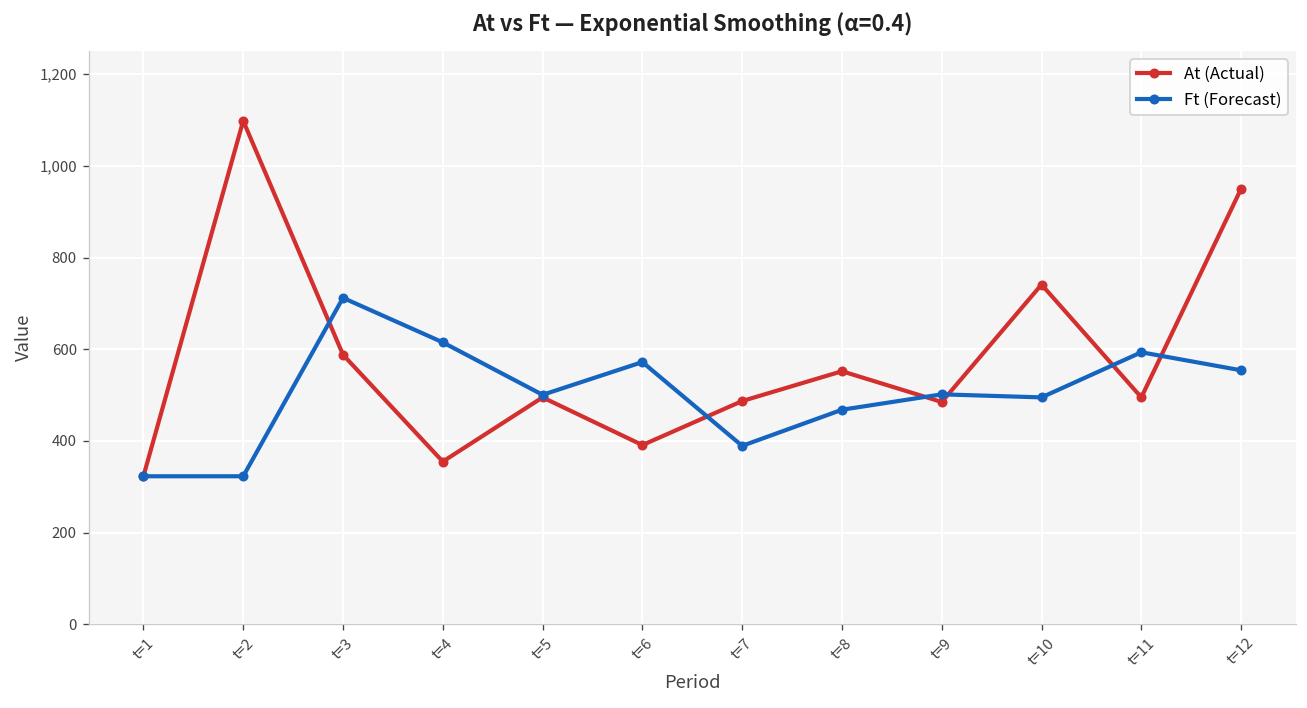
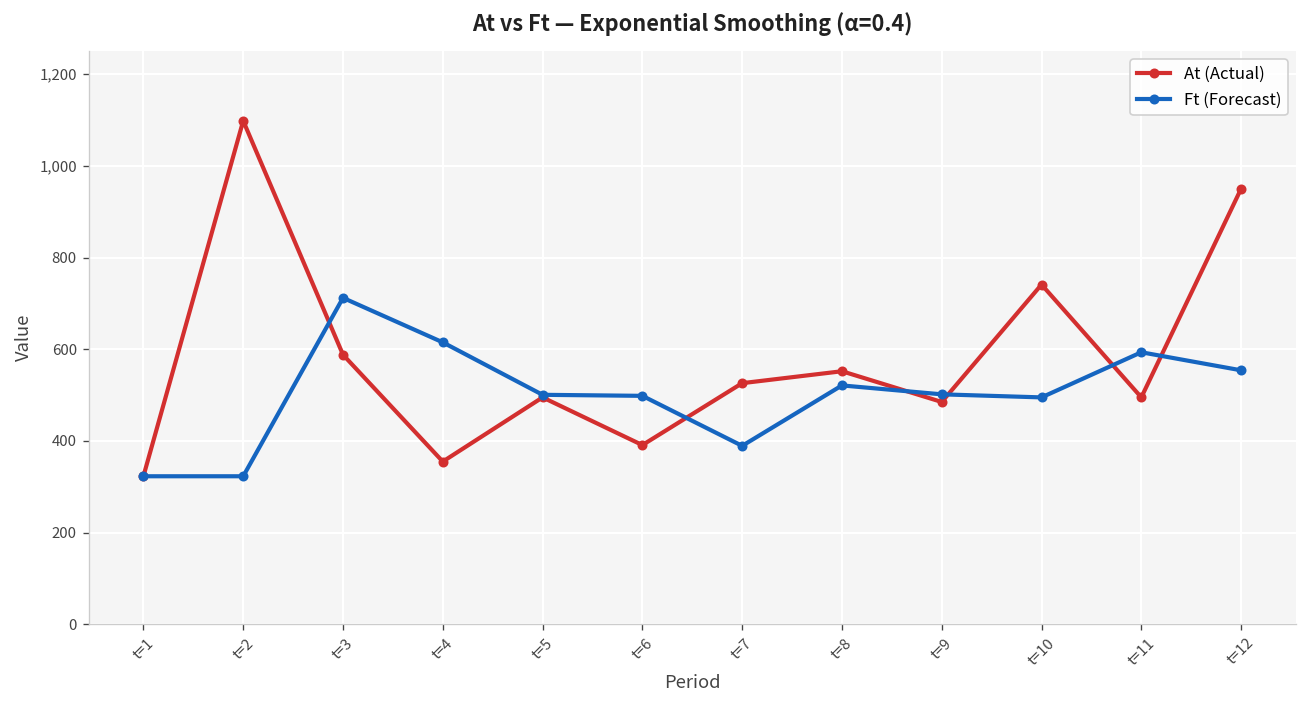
  {
    "At (Actual)": {
      "t=2": "1,100",
      "t=3": "590",
      "t=4": "360",
      "t=6": "390",
-     "t=7": "490",
+     "t=7": "530",
      "t=8": "550",
      "t=9": "490",
      "t=10": "740",
      "t=11": "500",
      "t=12": "950"
    },
    "Ft (Forecast)": {
      "t=2": "320",
      "t=3": "710",
      "t=4": "620",
-     "t=6": "570",
+     "t=6": "500",
      "t=7": "390",
-     "t=8": "470",
+     "t=8": "520",
      "t=9": "500",
      "t=10": "490",
      "t=11": "590",
      "t=12": "550"
    }
  }
